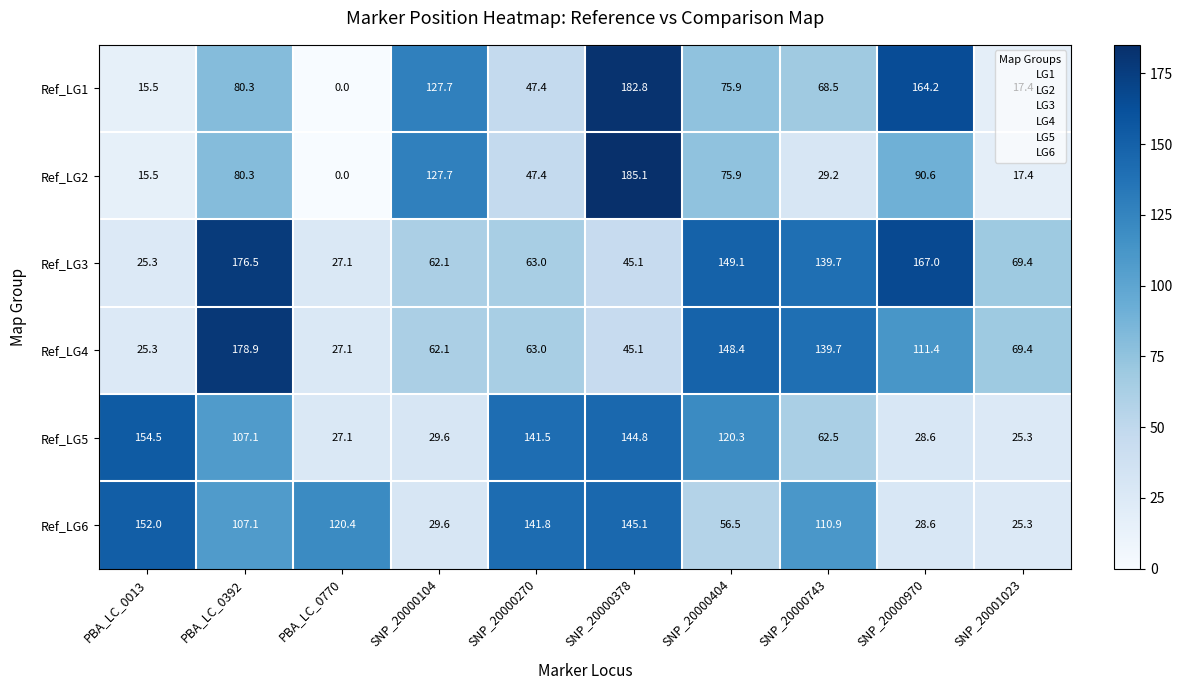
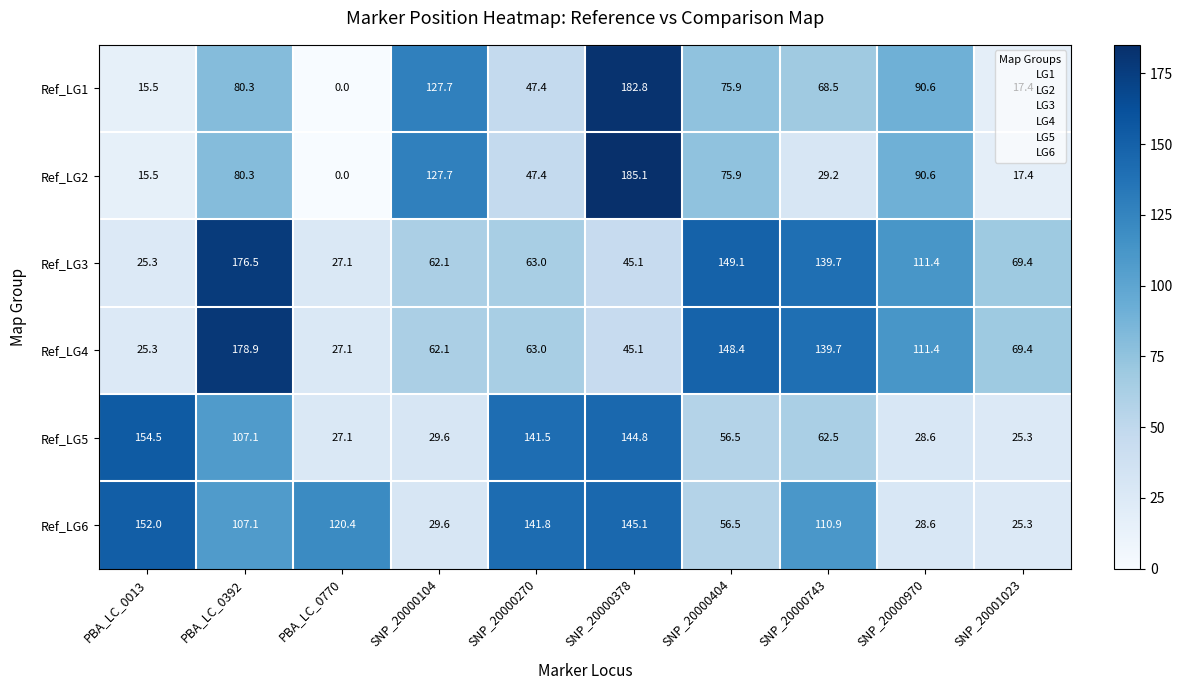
  {
    "Ref_LG1": {
      "PBA_LC_0013": 15.5,
      "PBA_LC_0392": 80.3,
      "PBA_LC_0770": 0.0,
      "SNP_20000104": 127.7,
      "SNP_20000270": 47.4,
      "SNP_20000378": 182.8,
      "SNP_20000404": 75.9,
      "SNP_20000743": 68.5,
-     "SNP_20000970": 164.2
+     "SNP_20000970": 90.6
    },
    "Ref_LG2": {
      "PBA_LC_0013": 15.5,
      "PBA_LC_0392": 80.3,
      "PBA_LC_0770": 0.0,
      "SNP_20000104": 127.7,
      "SNP_20000270": 47.4,
      "SNP_20000378": 185.1,
      "SNP_20000404": 75.9,
      "SNP_20000743": 29.2,
      "SNP_20000970": 90.6,
      "SNP_20001023": 17.4
    },
    "Ref_LG3": {
      "PBA_LC_0013": 25.3,
      "PBA_LC_0392": 176.5,
      "PBA_LC_0770": 27.1,
      "SNP_20000104": 62.1,
      "SNP_20000270": 63.0,
      "SNP_20000378": 45.1,
      "SNP_20000404": 149.1,
      "SNP_20000743": 139.7,
-     "SNP_20000970": 167.0,
+     "SNP_20000970": 111.4,
      "SNP_20001023": 69.4
    },
    "Ref_LG4": {
      "PBA_LC_0013": 25.3,
      "PBA_LC_0392": 178.9,
      "PBA_LC_0770": 27.1,
      "SNP_20000104": 62.1,
      "SNP_20000270": 63.0,
      "SNP_20000378": 45.1,
      "SNP_20000404": 148.4,
      "SNP_20000743": 139.7,
      "SNP_20000970": 111.4,
      "SNP_20001023": 69.4
    },
    "Ref_LG5": {
      "PBA_LC_0013": 154.5,
      "PBA_LC_0392": 107.1,
      "PBA_LC_0770": 27.1,
      "SNP_20000104": 29.6,
      "SNP_20000270": 141.5,
      "SNP_20000378": 144.8,
-     "SNP_20000404": 120.3,
+     "SNP_20000404": 56.5,
      "SNP_20000743": 62.5,
      "SNP_20000970": 28.6,
      "SNP_20001023": 25.3
    },
    "Ref_LG6": {
      "PBA_LC_0013": 152.0,
      "PBA_LC_0392": 107.1,
      "PBA_LC_0770": 120.4,
      "SNP_20000104": 29.6,
      "SNP_20000270": 141.8,
      "SNP_20000378": 145.1,
      "SNP_20000404": 56.5,
      "SNP_20000743": 110.9,
      "SNP_20000970": 28.6,
      "SNP_20001023": 25.3
    }
  }
